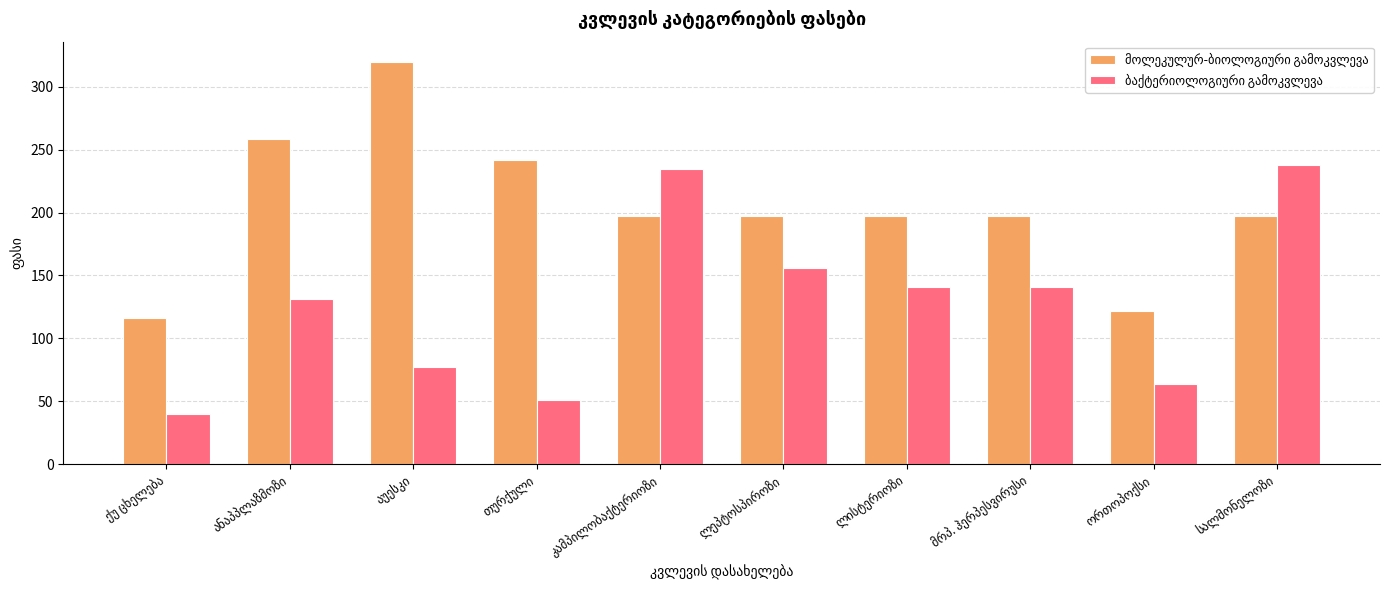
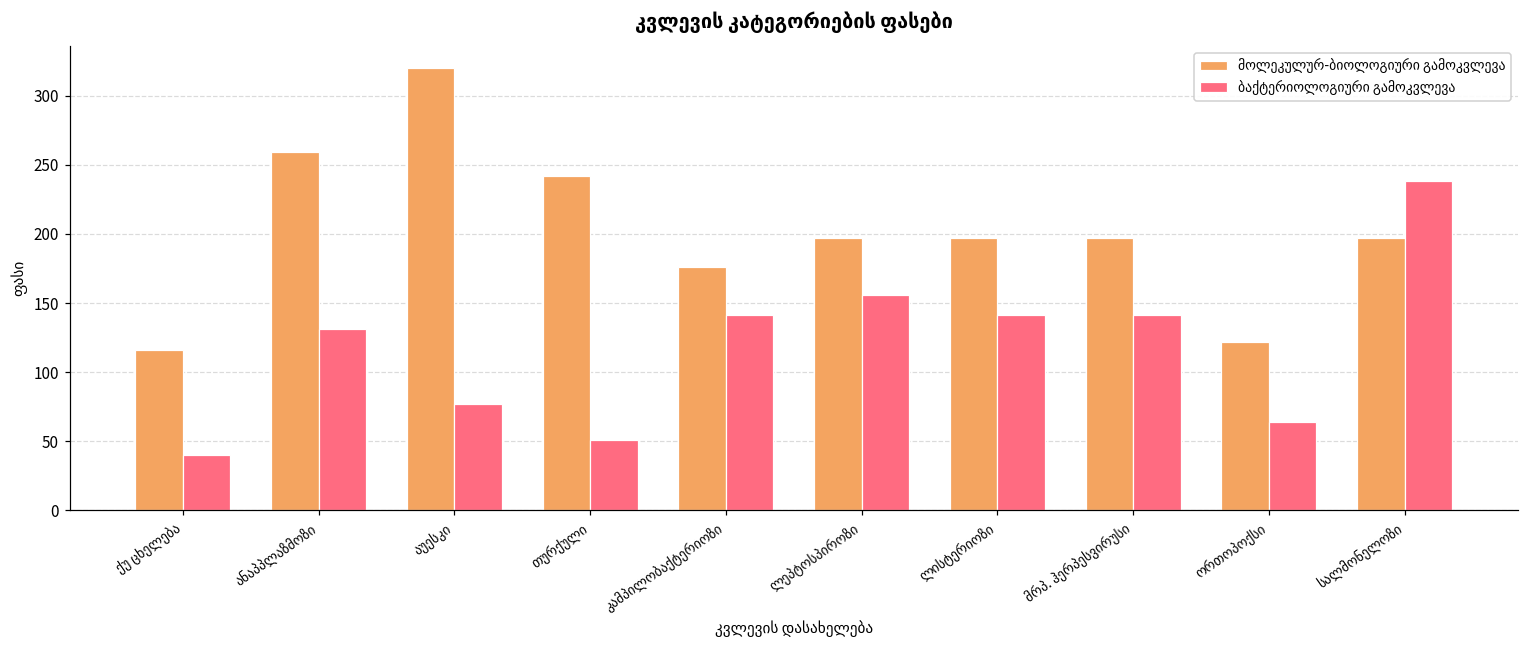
  {
    "მოლეკულურ-ბიოლოგიური გამოკვლევა": {
      "ქუ ცხელება": 116,
      "ანაპპლაზმოზი": 259,
      "აუესკი": 320,
      "თურქული": 242,
-     "კამპილობაქტერიოზი": 197,
+     "კამპილობაქტერიოზი": 176,
      "ლეპტოსპიროზი": 197,
      "ლისტერიოზი": 197,
      "მრპ. ჰერპესვირუსი": 197,
      "ორთოპოქსი": 122,
      "სალმონელოზი": 197
    },
    "ბაქტერიოლოგიური გამოკვლევა": {
      "ქუ ცხელება": 40,
      "ანაპპლაზმოზი": 131,
      "აუესკი": 77,
      "თურქული": 51,
-     "კამპილობაქტერიოზი": 235,
+     "კამპილობაქტერიოზი": 141,
      "ლეპტოსპიროზი": 156,
      "ლისტერიოზი": 141,
      "მრპ. ჰერპესვირუსი": 141,
      "ორთოპოქსი": 64,
      "სალმონელოზი": 238
    }
  }
